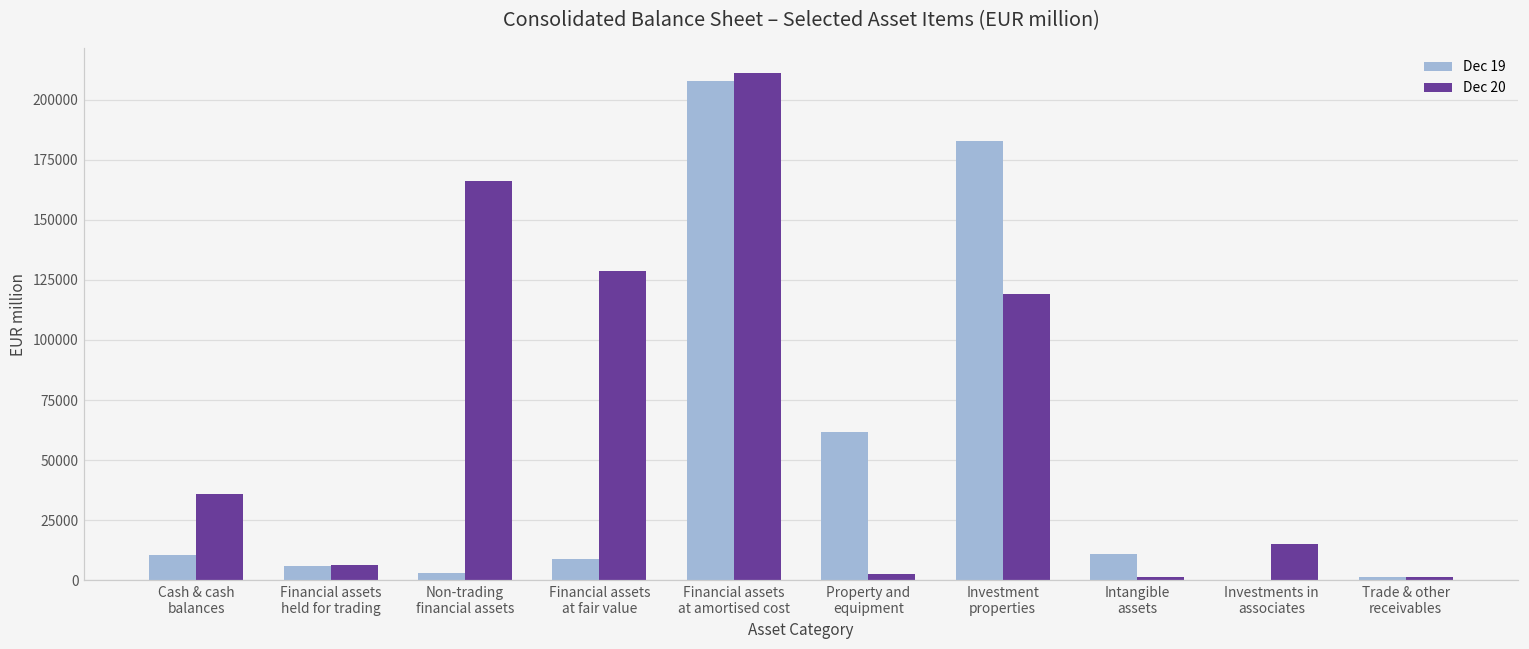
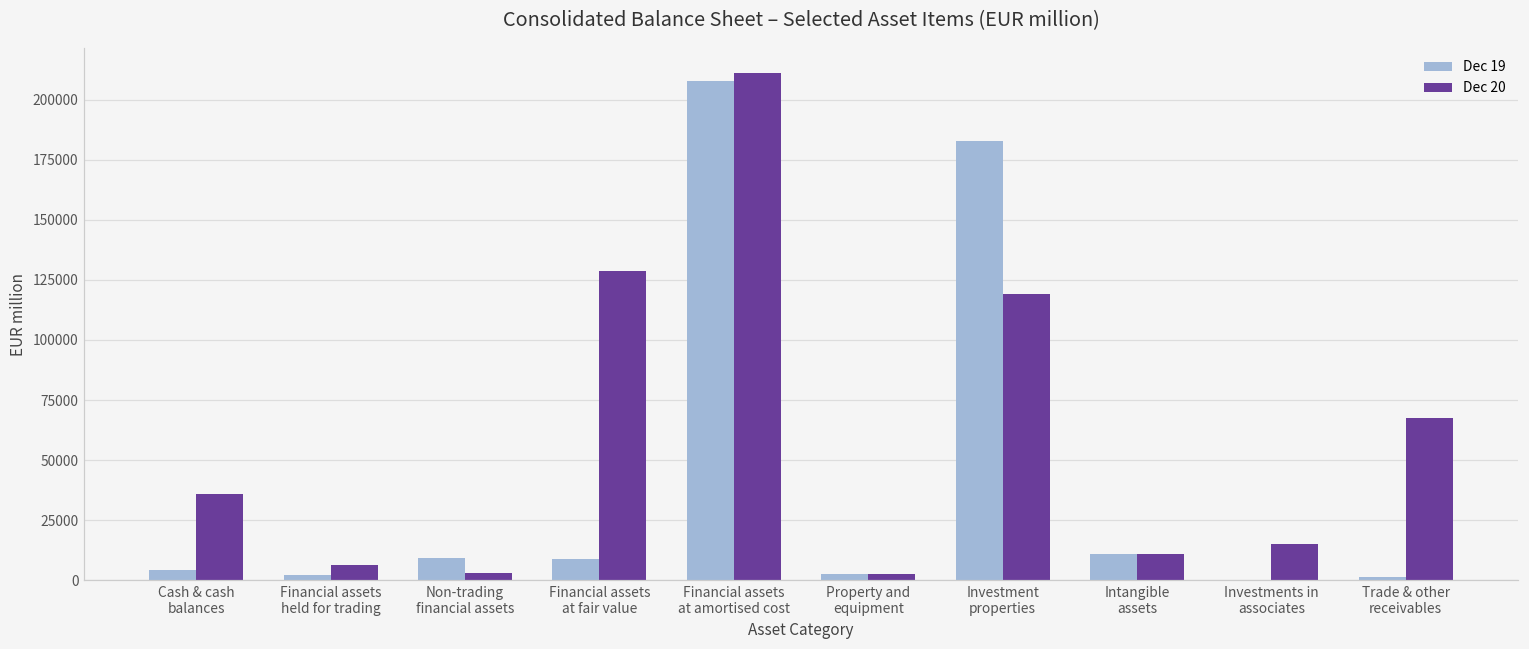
  {
    "Dec 19": {
-     "Cash & cash balances": 11000,
-     "Financial assets held for trading": 6000,
-     "Non-trading financial assets": 3000,
+     "Cash & cash balances": 4000,
+     "Financial assets held for trading": 2000,
+     "Non-trading financial assets": 9000,
      "Financial assets at fair value": 9000,
      "Financial assets at amortised cost": 208000,
-     "Property and equipment": 62000,
+     "Property and equipment": 3000,
      "Investment properties": 183000,
      "Intangible assets": 11000,
      "Trade & other receivables": 1000
    },
    "Dec 20": {
      "Cash & cash balances": 36000,
      "Financial assets held for trading": 6000,
-     "Non-trading financial assets": 166000,
+     "Non-trading financial assets": 3000,
      "Financial assets at fair value": 129000,
      "Financial assets at amortised cost": 211000,
      "Property and equipment": 3000,
      "Investment properties": 119000,
-     "Intangible assets": 1000,
+     "Intangible assets": 11000,
      "Investments in associates": 15000,
-     "Trade & other receivables": 1000
+     "Trade & other receivables": 68000
    }
  }
